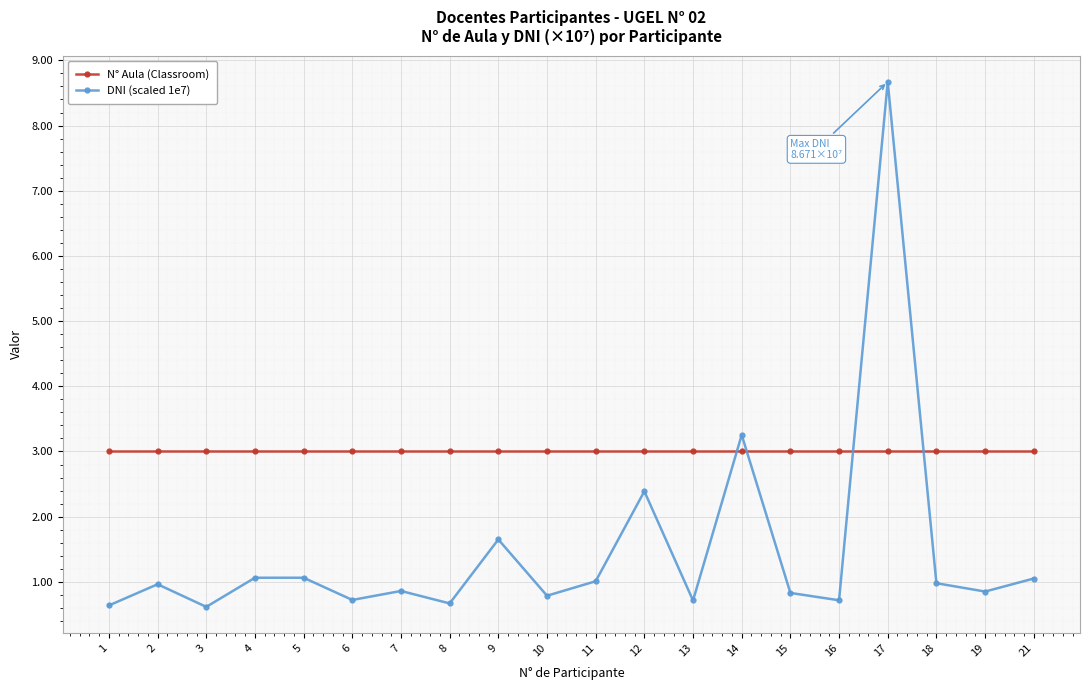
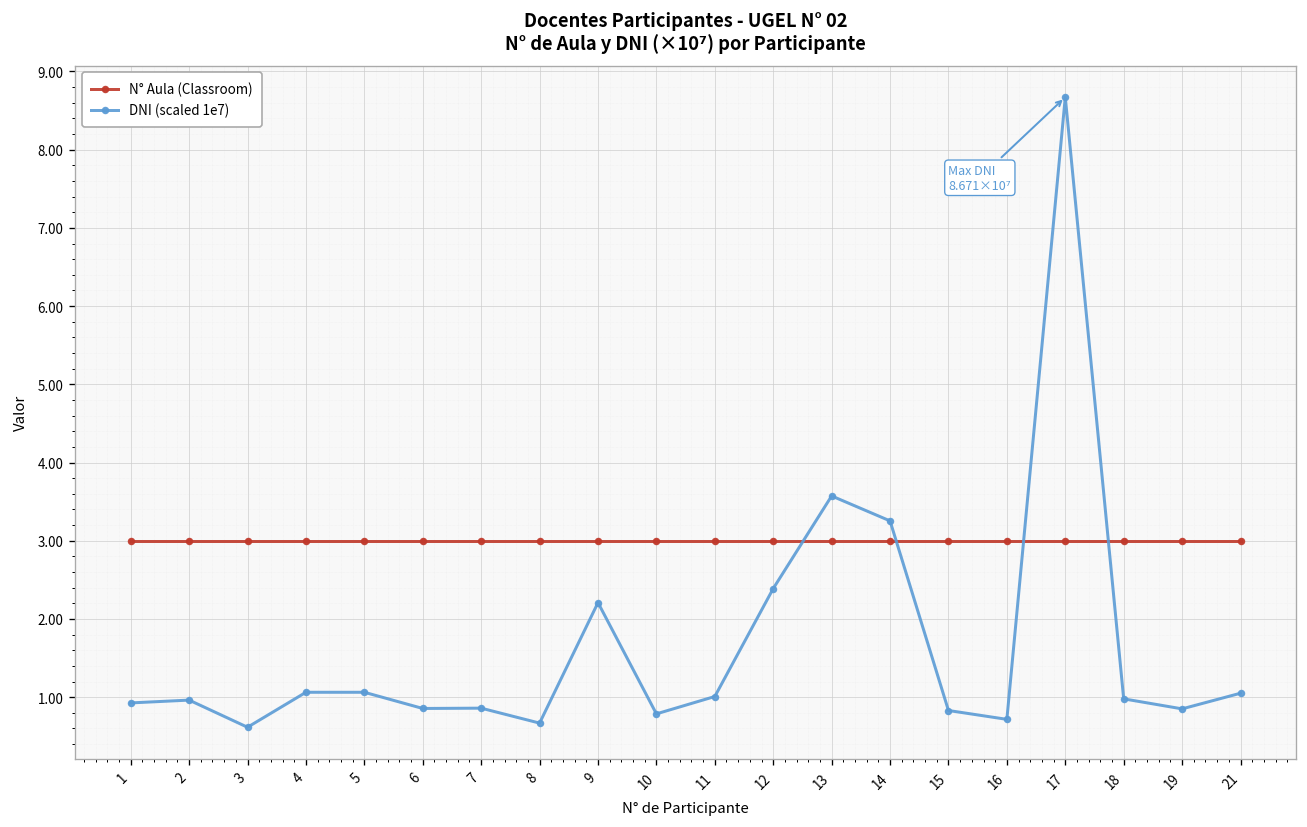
  {
    "N° Aula (Classroom)": {
      "1": 3.0,
      "2": 3.0,
      "3": 3.0,
      "4": 3.0,
      "5": 3.0,
      "6": 3.0,
      "7": 3.0,
      "8": 3.0,
      "9": 3.0,
      "10": 3.0,
      "11": 3.0,
      "12": 3.0,
      "13": 3.0,
      "14": 3.0,
      "15": 3.0,
      "16": 3.0,
      "17": 3.0,
      "18": 3.0,
      "19": 3.0,
      "21": 3.0
    },
    "DNI (scaled 1e7)": {
-     "1": 0.6,
+     "1": 0.9,
      "2": 1.0,
      "3": 0.6,
      "4": 1.1,
      "5": 1.1,
-     "6": 0.7,
+     "6": 0.9,
      "7": 0.9,
      "8": 0.7,
-     "9": 1.7,
+     "9": 2.2,
      "10": 0.8,
      "11": 1.0,
      "12": 2.4,
-     "13": 0.7,
+     "13": 3.6,
      "14": 3.3,
      "15": 0.8,
      "16": 0.7,
      "18": 1.0,
      "19": 0.9,
      "21": 1.1
    }
  }
